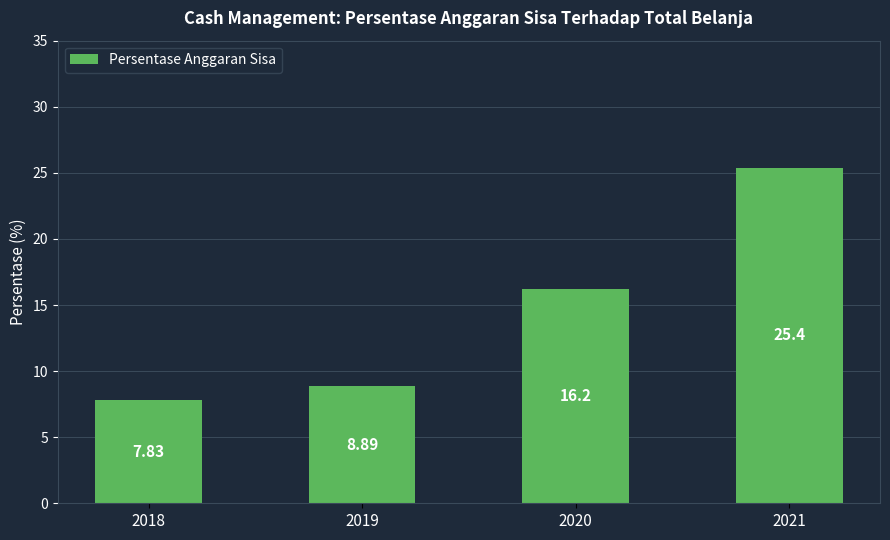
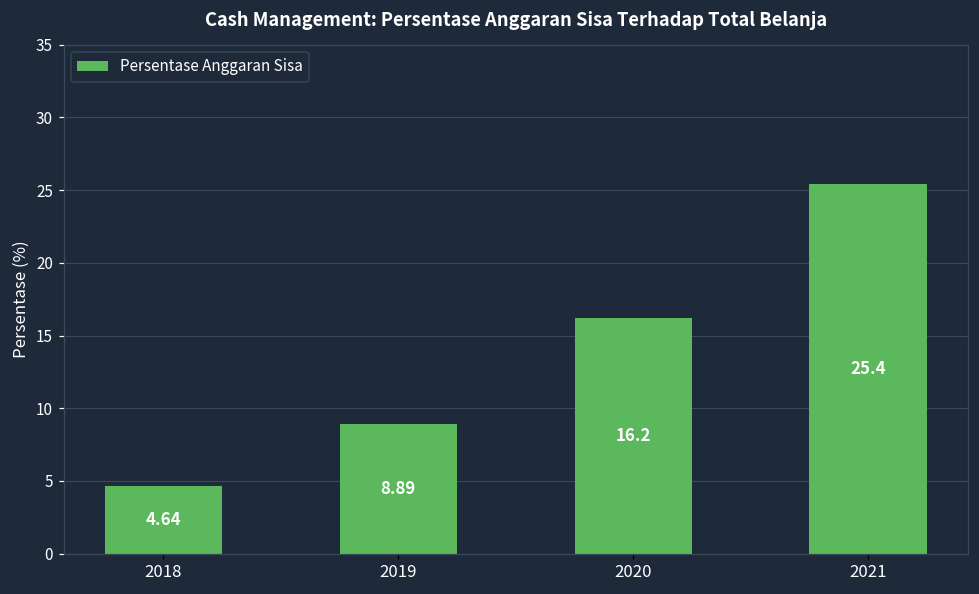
  {
-   "2018": 7.83,
+   "2018": 4.64,
    "2019": 8.89,
    "2020": 16.2,
    "2021": 25.4
  }
